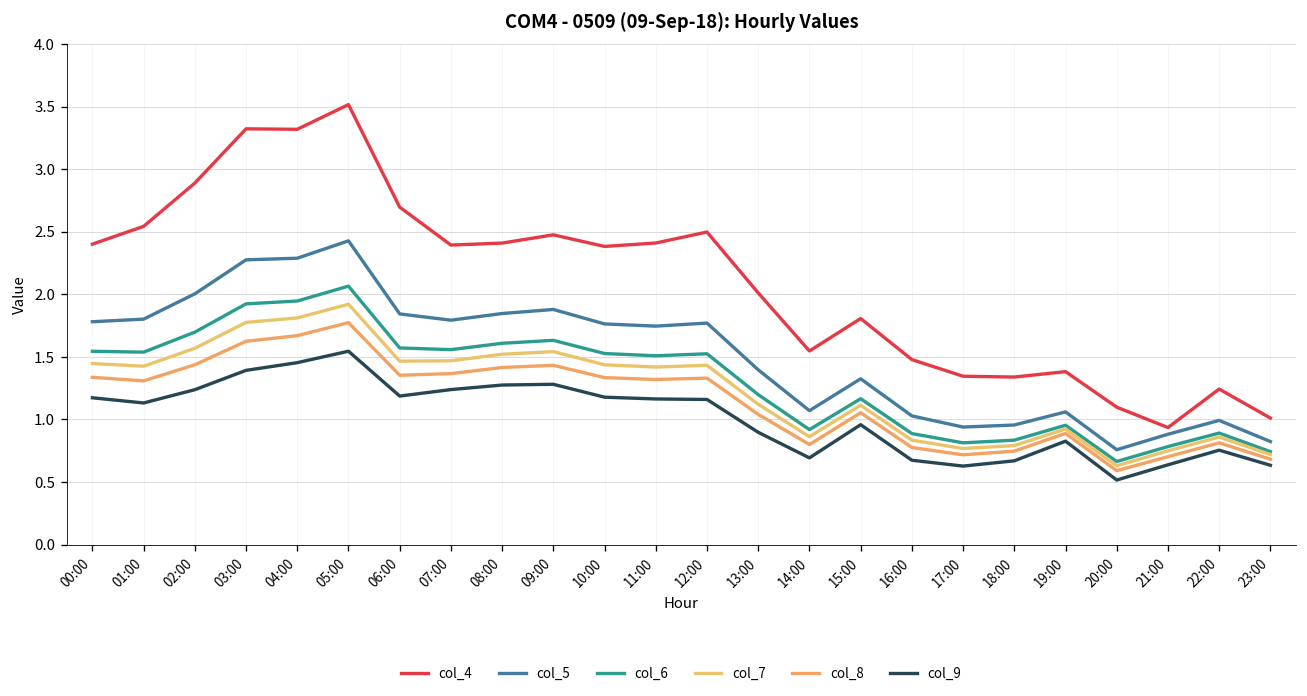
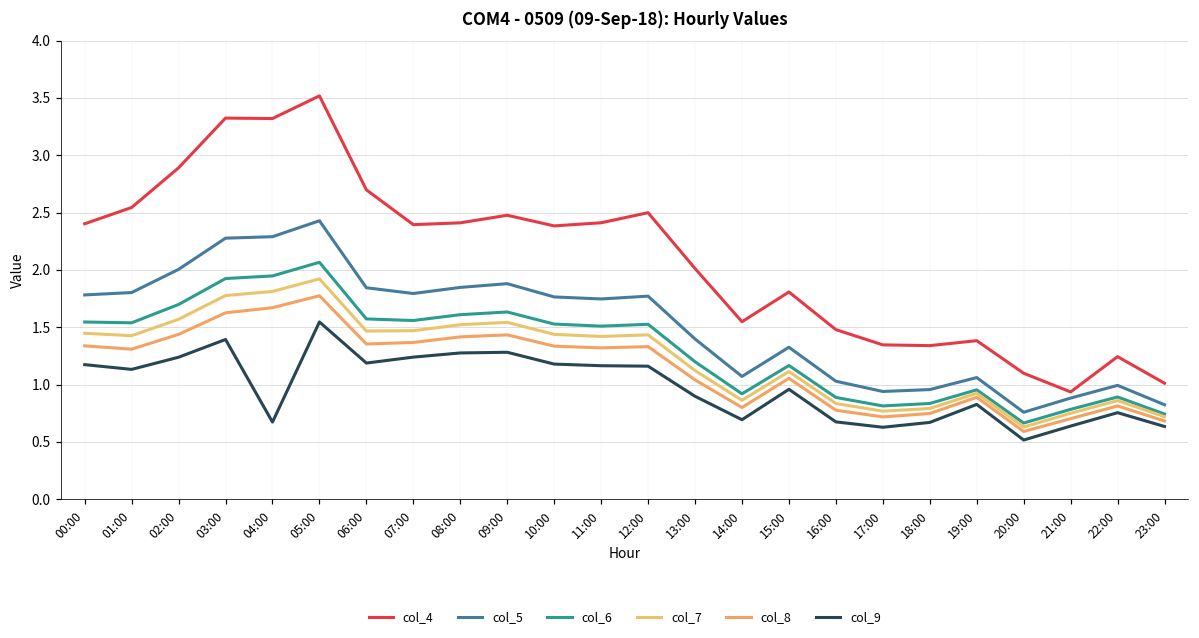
  {
    "col_4": {
      "00:00": 2.40,
      "01:00": 2.54,
      "02:00": 2.89,
      "03:00": 3.32,
      "04:00": 3.32,
      "05:00": 3.52,
      "06:00": 2.70,
      "07:00": 2.39,
      "08:00": 2.41,
      "09:00": 2.48,
      "10:00": 2.38,
      "11:00": 2.41,
      "12:00": 2.50,
      "13:00": 2.01,
      "14:00": 1.55,
      "15:00": 1.81,
      "16:00": 1.48,
      "17:00": 1.35,
      "18:00": 1.34,
      "19:00": 1.38,
      "20:00": 1.10,
      "21:00": 0.94,
      "22:00": 1.24,
      "23:00": 1.01
    },
    "col_9": {
      "00:00": 1.17,
      "01:00": 1.13,
      "02:00": 1.24,
      "03:00": 1.39,
-     "04:00": 1.45,
+     "04:00": 0.67,
      "05:00": 1.55,
      "06:00": 1.19,
      "07:00": 1.24,
      "08:00": 1.28,
      "09:00": 1.28,
      "10:00": 1.18,
      "11:00": 1.16,
      "12:00": 1.16,
      "13:00": 0.90,
      "14:00": 0.69,
      "15:00": 0.96,
      "16:00": 0.67,
      "17:00": 0.63,
      "18:00": 0.67,
      "19:00": 0.83,
      "20:00": 0.52,
      "21:00": 0.64,
      "22:00": 0.75,
      "23:00": 0.63
    }
  }
